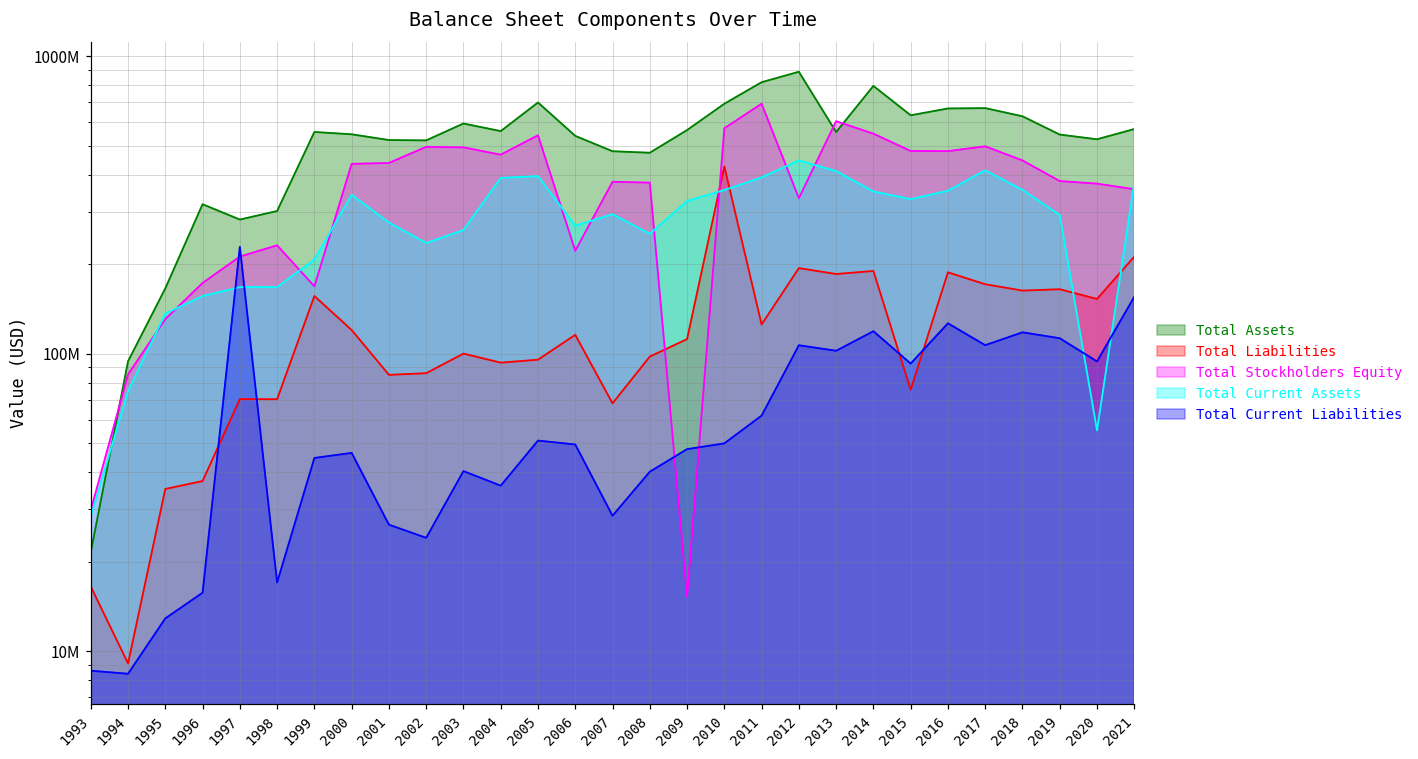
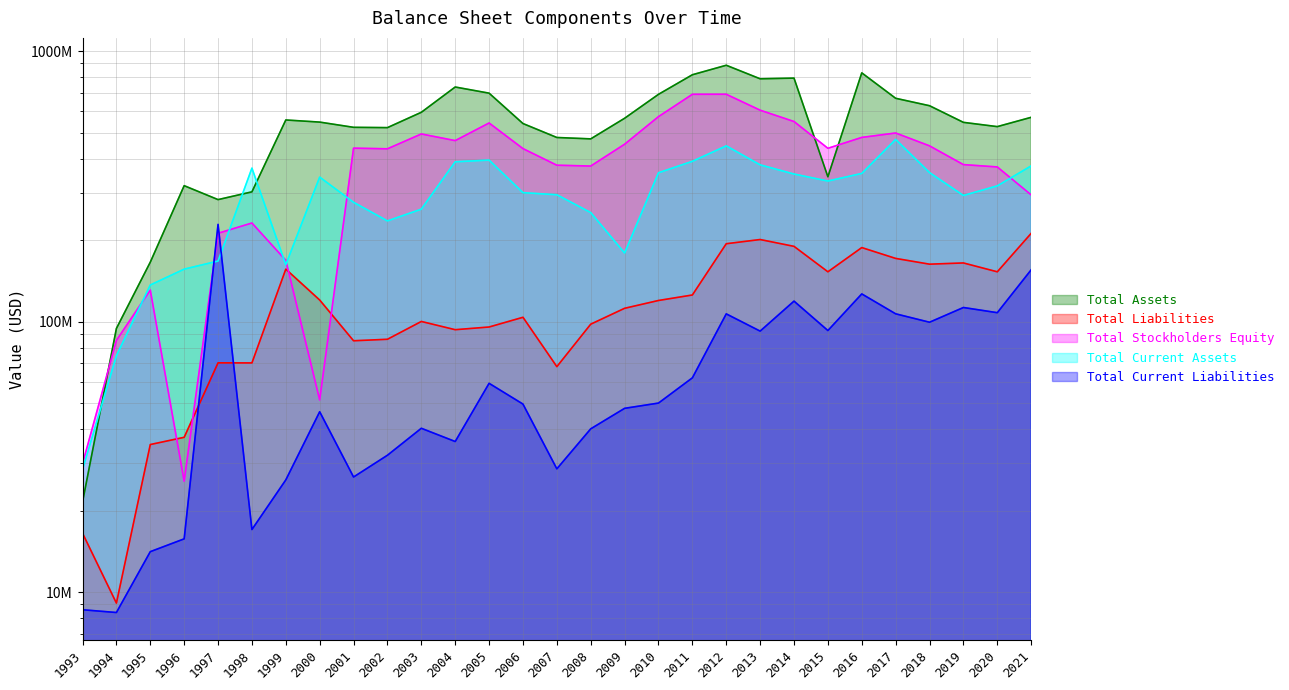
  {
    "Total Assets": {
      "1993": 22000000,
      "1994": 94000000,
      "1995": 170000000,
      "1996": 320000000,
      "1997": 280000000,
      "1998": 300000000,
      "1999": 560000000,
      "2000": 550000000,
      "2001": 520000000,
      "2002": 520000000,
      "2003": 590000000,
-     "2004": 560000000,
+     "2004": 740000000,
      "2005": 700000000,
      "2006": 540000000,
      "2007": 480000000,
      "2008": 470000000,
      "2009": 560000000,
      "2010": 690000000,
      "2011": 820000000,
      "2012": 890000000,
-     "2013": 560000000,
+     "2013": 790000000,
      "2014": 790000000,
-     "2015": 630000000,
-     "2016": 670000000,
+     "2015": 340000000,
+     "2016": 830000000,
      "2017": 670000000,
      "2018": 630000000,
      "2019": 550000000,
      "2020": 530000000,
      "2021": 570000000
    },
    "Total Liabilities": {
      "1993": 17000000,
      "1994": 9100000,
      "1995": 35000000,
      "1996": 37000000,
      "1997": 70000000,
      "1998": 70000000,
      "1999": 160000000,
      "2000": 120000000,
      "2001": 85000000,
      "2002": 86000000,
      "2003": 100000000,
      "2004": 93000000,
      "2005": 95000000,
-     "2006": 116000000,
+     "2006": 104000000,
      "2007": 68000000,
      "2008": 98000000,
      "2009": 112000000,
-     "2010": 430000000,
+     "2010": 120000000,
      "2011": 130000000,
      "2012": 190000000,
-     "2013": 190000000,
+     "2013": 200000000,
      "2014": 190000000,
-     "2015": 76000000,
+     "2015": 150000000,
      "2016": 190000000,
      "2017": 170000000,
      "2018": 160000000,
      "2019": 160000000,
      "2020": 150000000,
      "2021": 210000000
    },
    "Total Stockholders Equity": {
      "1993": 30000000,
      "1994": 85000000,
      "1995": 130000000,
-     "1996": 170000000,
+     "1996": 26000000,
      "1997": 210000000,
      "1998": 230000000,
      "1999": 170000000,
-     "2000": 430000000,
+     "2000": 51000000,
      "2001": 440000000,
-     "2002": 500000000,
+     "2002": 440000000,
      "2003": 490000000,
      "2004": 470000000,
      "2005": 540000000,
-     "2006": 220000000,
+     "2006": 440000000,
      "2007": 380000000,
      "2008": 380000000,
-     "2009": 15000000,
+     "2009": 450000000,
      "2010": 570000000,
      "2011": 690000000,
-     "2012": 330000000,
+     "2012": 690000000,
      "2013": 600000000,
      "2014": 550000000,
-     "2015": 480000000,
+     "2015": 440000000,
      "2016": 480000000,
      "2017": 500000000,
      "2018": 450000000,
      "2019": 380000000,
      "2020": 370000000,
-     "2021": 360000000
+     "2021": 290000000
    },
    "Total Current Assets": {
      "1993": 28000000,
      "1994": 75000000,
      "1995": 140000000,
      "1996": 160000000,
      "1997": 170000000,
-     "1998": 170000000,
-     "1999": 210000000,
+     "1998": 370000000,
+     "1999": 160000000,
      "2000": 340000000,
      "2001": 280000000,
      "2002": 240000000,
      "2003": 260000000,
      "2004": 390000000,
      "2005": 400000000,
-     "2006": 270000000,
+     "2006": 300000000,
      "2007": 290000000,
      "2008": 250000000,
-     "2009": 330000000,
+     "2009": 180000000,
      "2010": 350000000,
      "2011": 390000000,
      "2012": 450000000,
-     "2013": 410000000,
+     "2013": 380000000,
      "2014": 350000000,
      "2015": 330000000,
      "2016": 350000000,
-     "2017": 410000000,
+     "2017": 470000000,
      "2018": 360000000,
      "2019": 290000000,
-     "2020": 55000000,
+     "2020": 320000000,
      "2021": 380000000
    },
    "Total Current Liabilities": {
      "1993": 8600000,
      "1994": 8400000,
-     "1995": 13000000,
+     "1995": 14000000,
      "1996": 16000000,
      "1997": 230000000,
      "1998": 17000000,
-     "1999": 45000000,
+     "1999": 26000000,
      "2000": 46000000,
      "2001": 27000000,
-     "2002": 24000000,
+     "2002": 32000000,
      "2003": 40000000,
      "2004": 36000000,
-     "2005": 51000000,
+     "2005": 59000000,
      "2006": 50000000,
      "2007": 29000000,
      "2008": 40000000,
      "2009": 48000000,
      "2010": 50000000,
      "2011": 62000000,
      "2012": 107000000,
-     "2013": 102000000,
+     "2013": 92000000,
      "2014": 120000000,
      "2015": 93000000,
      "2016": 130000000,
      "2017": 107000000,
-     "2018": 120000000,
+     "2018": 99000000,
      "2019": 113000000,
-     "2020": 94000000,
+     "2020": 108000000,
      "2021": 160000000
    }
  }
